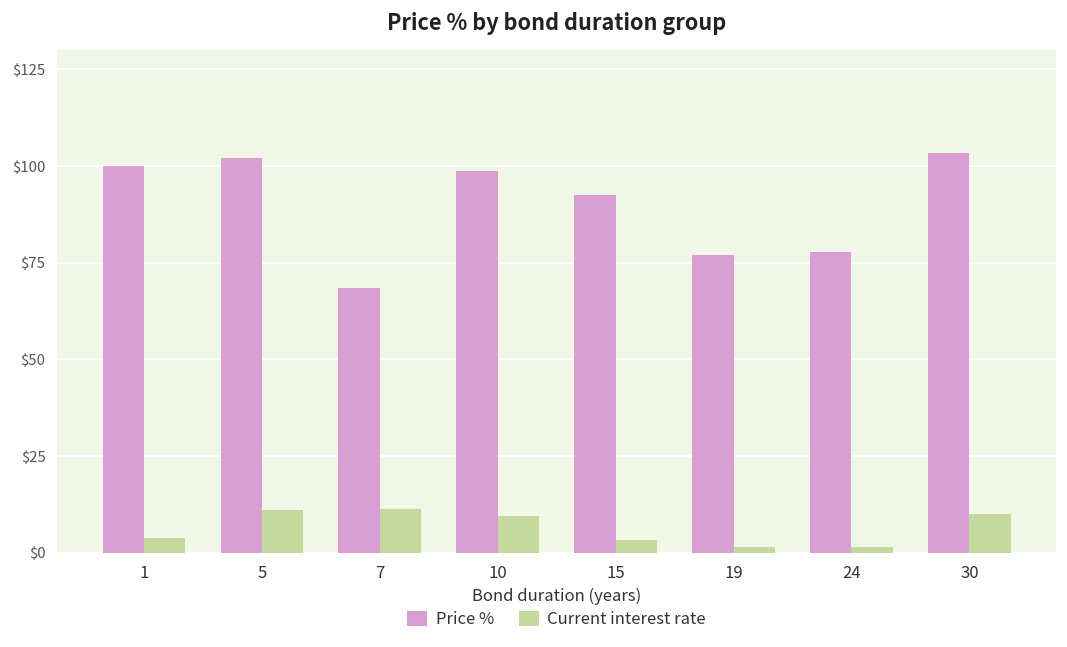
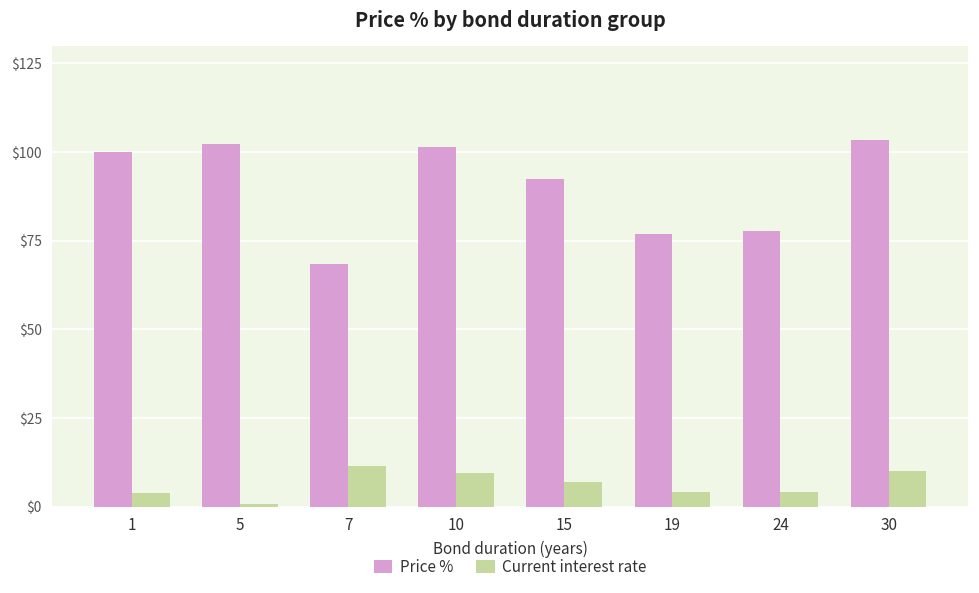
  {
    "Price %": {
      "1": "$100",
      "5": "$102",
      "7": "$68",
-     "10": "$99",
+     "10": "$101",
      "15": "$92",
      "19": "$77",
      "24": "$78",
      "30": "$103"
    },
    "Current interest rate": {
      "1": "$4",
-     "5": "$11",
+     "5": "$1",
      "7": "$11",
      "10": "$9",
-     "15": "$3",
-     "19": "$2",
-     "24": "$2",
+     "15": "$7",
+     "19": "$4",
+     "24": "$4",
      "30": "$10"
    }
  }
